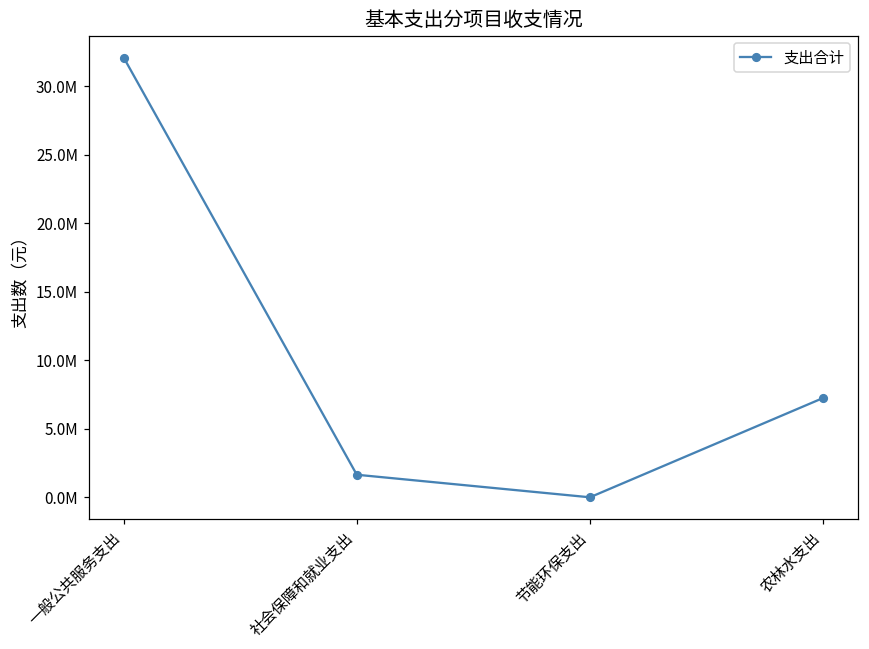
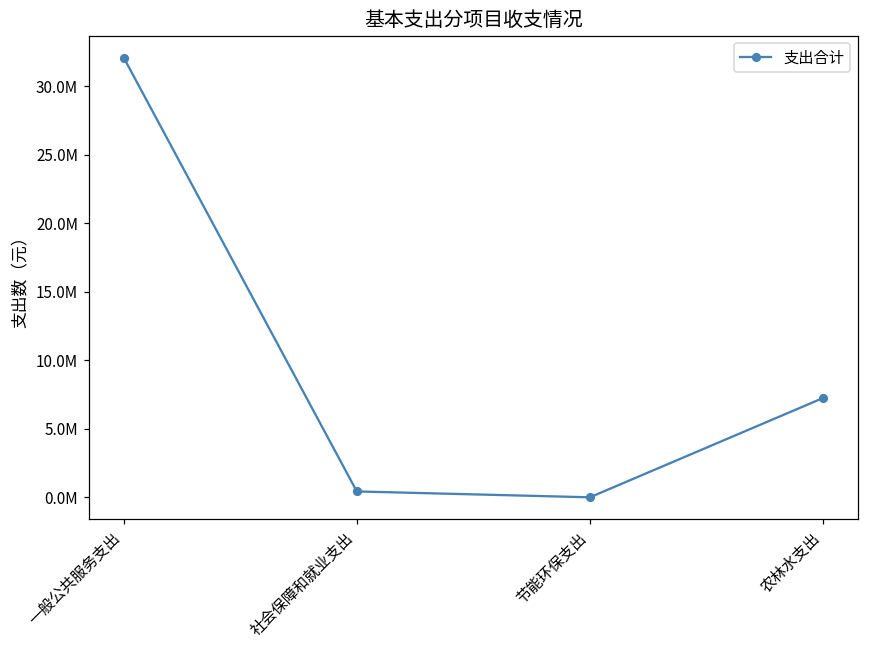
  {
    "一般公共服务支出": 32100000,
-   "社会保障和就业支出": 1700000,
+   "社会保障和就业支出": 400000,
    "节能环保支出": 0,
    "农林水支出": 7300000
  }
